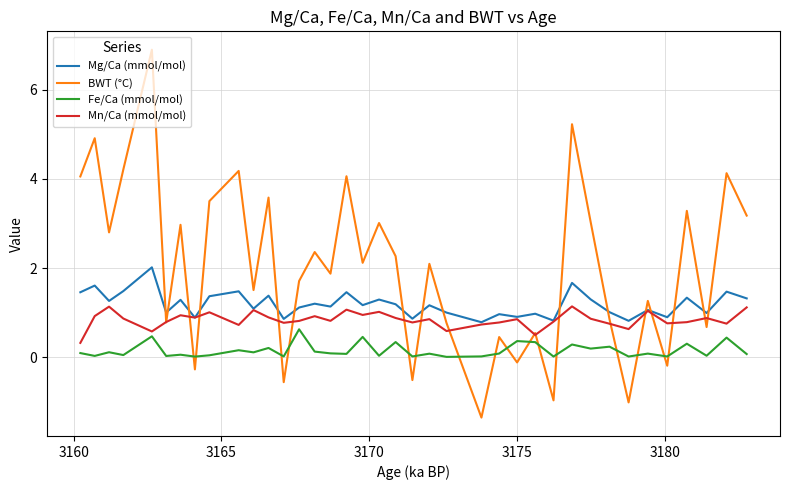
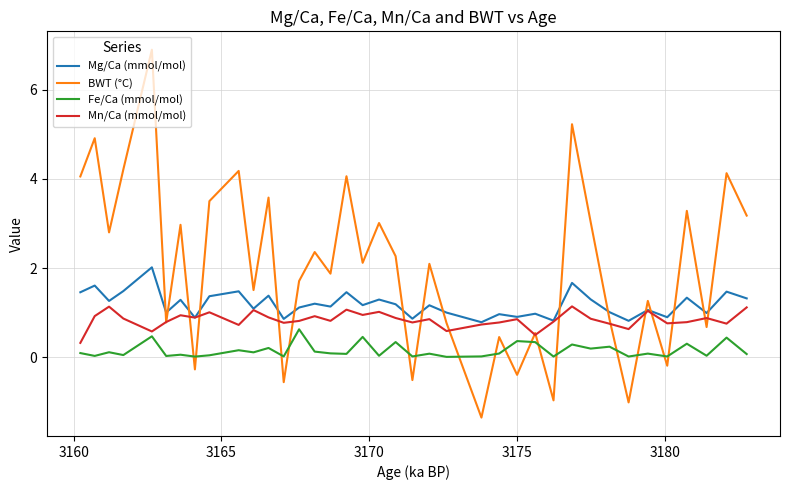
  {
    "BWT (°C)": {
-     "3175": -0.1
+     "3175": -0.4
    },
    "Fe/Ca (mmol/mol)": {
      "3175": 0.4
    }
  }
